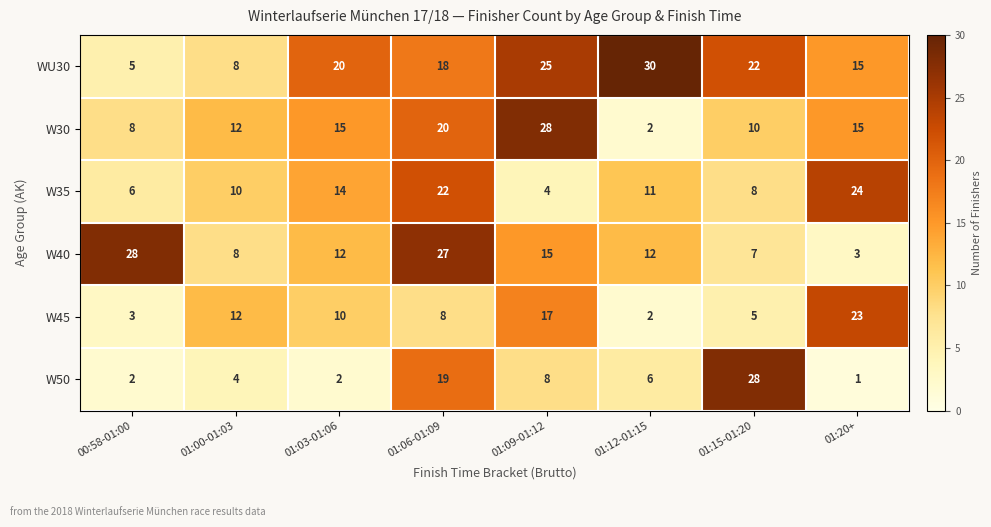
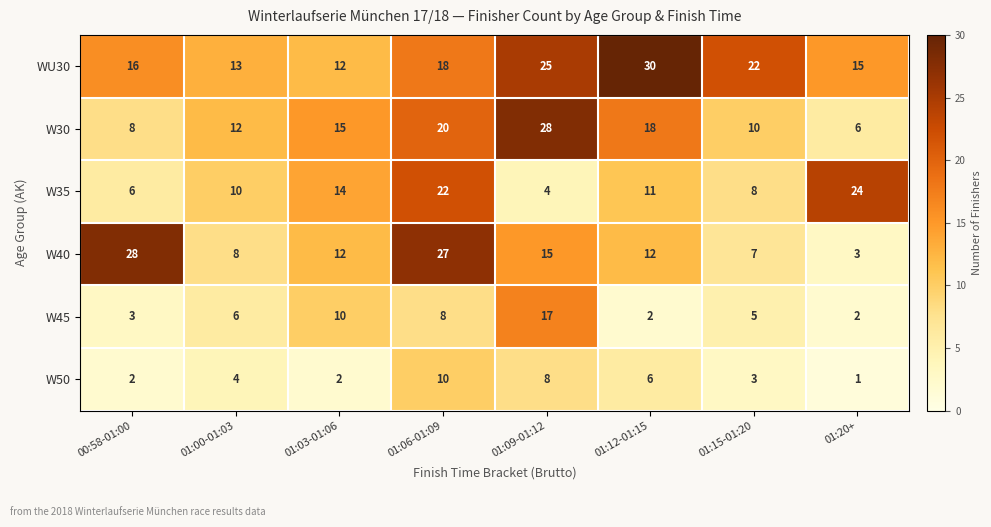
  {
    "WU30": {
-     "00:58-01:00": 5,
-     "01:00-01:03": 8,
-     "01:03-01:06": 20,
+     "00:58-01:00": 16,
+     "01:00-01:03": 13,
+     "01:03-01:06": 12,
      "01:06-01:09": 18,
      "01:09-01:12": 25,
      "01:12-01:15": 30,
      "01:15-01:20": 22,
      "01:20+": 15
    },
    "W30": {
      "00:58-01:00": 8,
      "01:00-01:03": 12,
      "01:03-01:06": 15,
      "01:06-01:09": 20,
      "01:09-01:12": 28,
-     "01:12-01:15": 2,
+     "01:12-01:15": 18,
      "01:15-01:20": 10,
-     "01:20+": 15
+     "01:20+": 6
    },
    "W35": {
      "00:58-01:00": 6,
      "01:00-01:03": 10,
      "01:03-01:06": 14,
      "01:06-01:09": 22,
      "01:09-01:12": 4,
      "01:12-01:15": 11,
      "01:15-01:20": 8,
      "01:20+": 24
    },
    "W40": {
      "00:58-01:00": 28,
      "01:00-01:03": 8,
      "01:03-01:06": 12,
      "01:06-01:09": 27,
      "01:09-01:12": 15,
      "01:12-01:15": 12,
      "01:15-01:20": 7,
      "01:20+": 3
    },
    "W45": {
      "00:58-01:00": 3,
-     "01:00-01:03": 12,
+     "01:00-01:03": 6,
      "01:03-01:06": 10,
      "01:06-01:09": 8,
      "01:09-01:12": 17,
      "01:12-01:15": 2,
      "01:15-01:20": 5,
-     "01:20+": 23
+     "01:20+": 2
    },
    "W50": {
      "00:58-01:00": 2,
      "01:00-01:03": 4,
      "01:03-01:06": 2,
-     "01:06-01:09": 19,
+     "01:06-01:09": 10,
      "01:09-01:12": 8,
      "01:12-01:15": 6,
-     "01:15-01:20": 28,
+     "01:15-01:20": 3,
      "01:20+": 1
    }
  }
